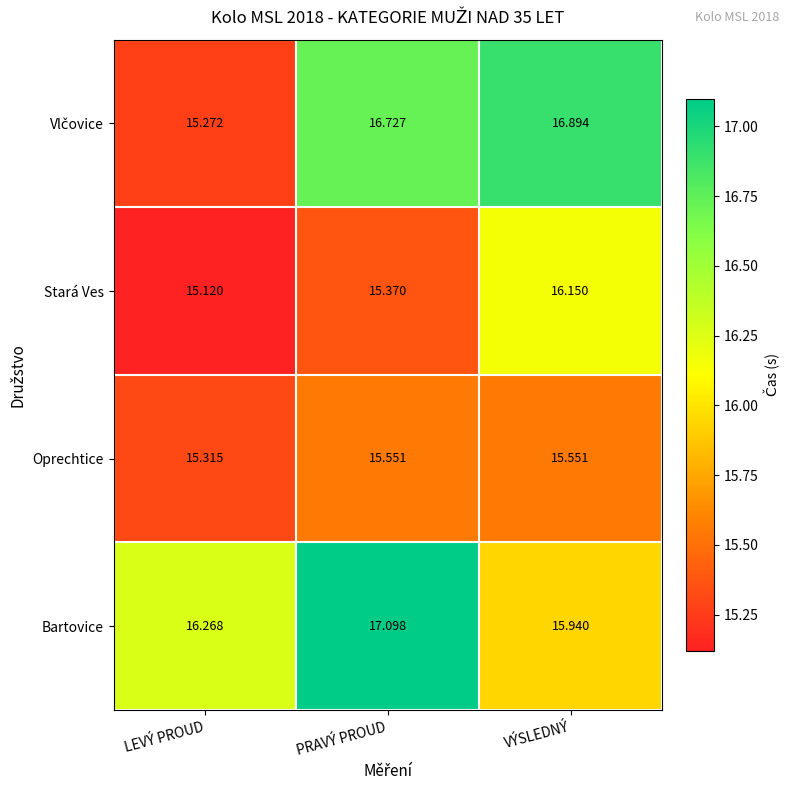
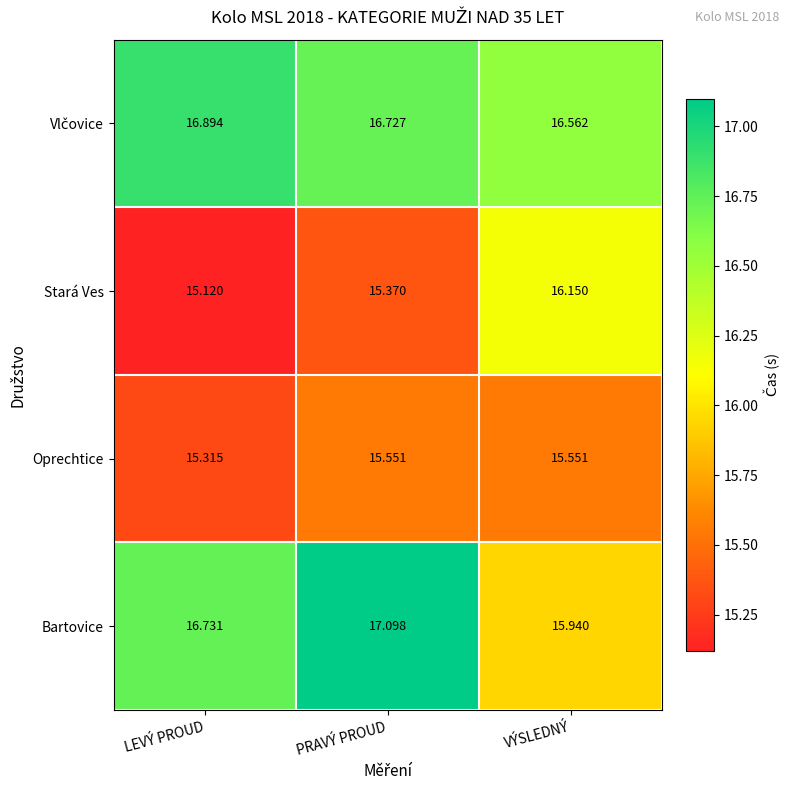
  {
    "Vlčovice": {
-     "LEVÝ PROUD": 15.272,
+     "LEVÝ PROUD": 16.894,
      "PRAVÝ PROUD": 16.727,
-     "VÝSLEDNÝ": 16.894
+     "VÝSLEDNÝ": 16.562
    },
    "Stará Ves": {
      "LEVÝ PROUD": 15.120,
      "PRAVÝ PROUD": 15.370,
      "VÝSLEDNÝ": 16.150
    },
    "Oprechtice": {
      "LEVÝ PROUD": 15.315,
      "PRAVÝ PROUD": 15.551,
      "VÝSLEDNÝ": 15.551
    },
    "Bartovice": {
-     "LEVÝ PROUD": 16.268,
+     "LEVÝ PROUD": 16.731,
      "PRAVÝ PROUD": 17.098,
      "VÝSLEDNÝ": 15.940
    }
  }
